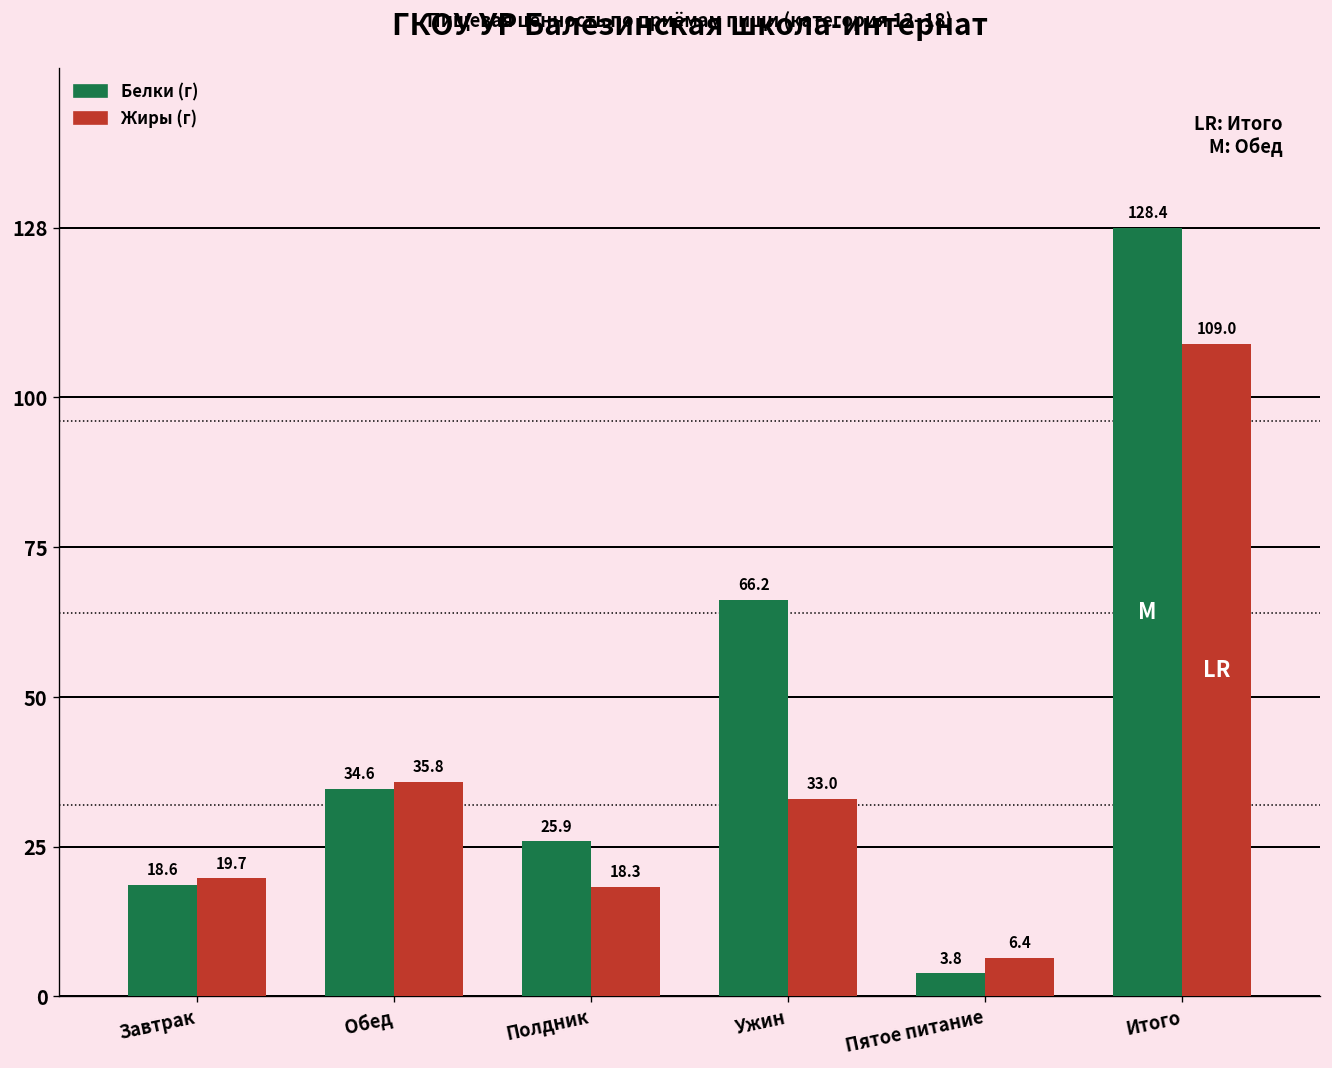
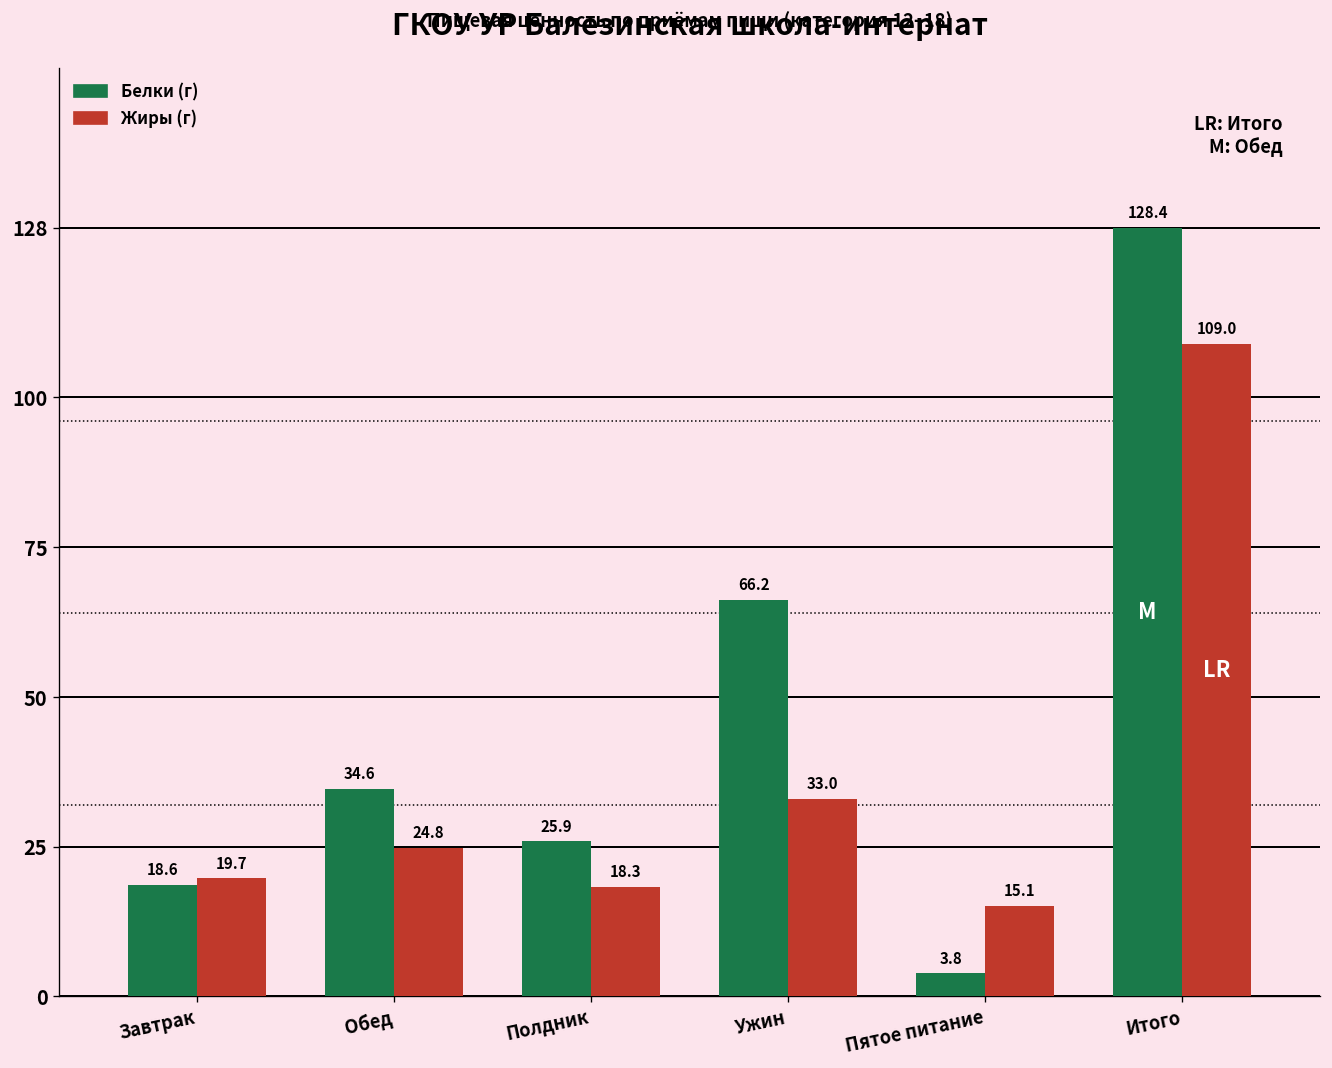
  {
    "Белки (г)": {
      "Завтрак": 18.6,
      "Обед": 34.6,
      "Полдник": 25.9,
      "Ужин": 66.2,
      "Пятое питание": 3.8,
      "Итого": 128.4
    },
    "Жиры (г)": {
      "Завтрак": 19.7,
-     "Обед": 35.8,
+     "Обед": 24.8,
      "Полдник": 18.3,
      "Ужин": 33.0,
-     "Пятое питание": 6.4,
+     "Пятое питание": 15.1,
      "Итого": 109.0
    }
  }
